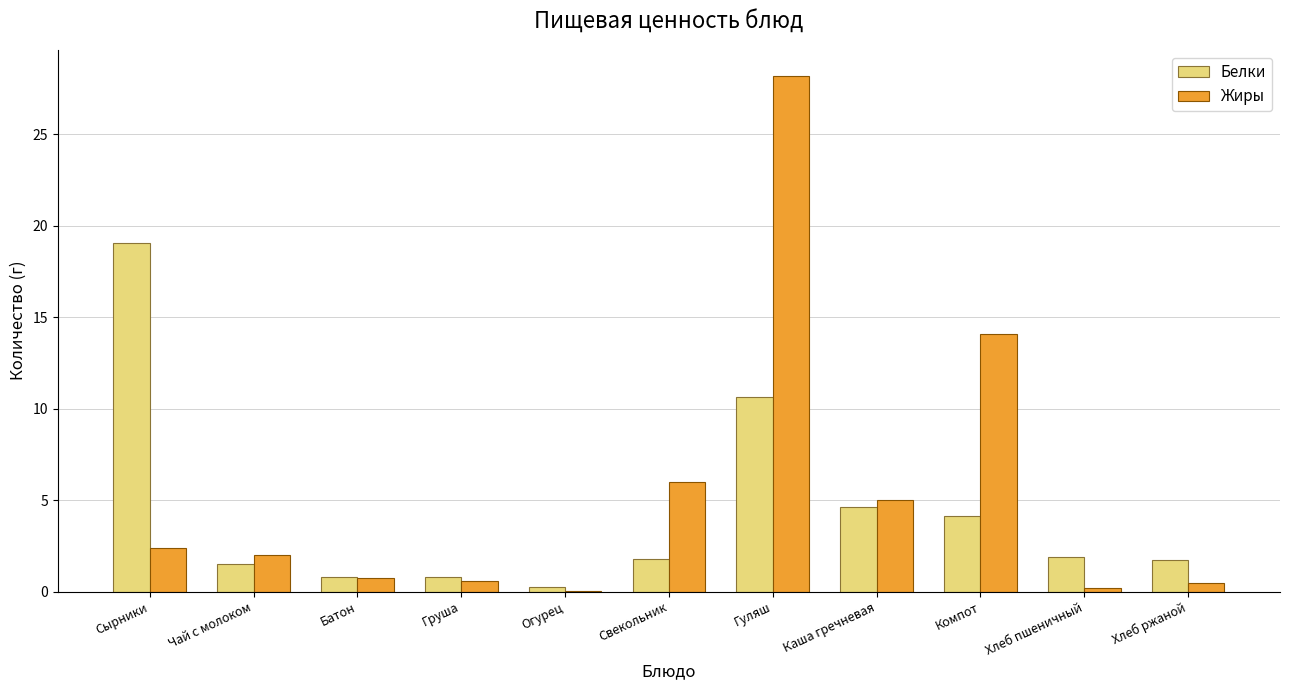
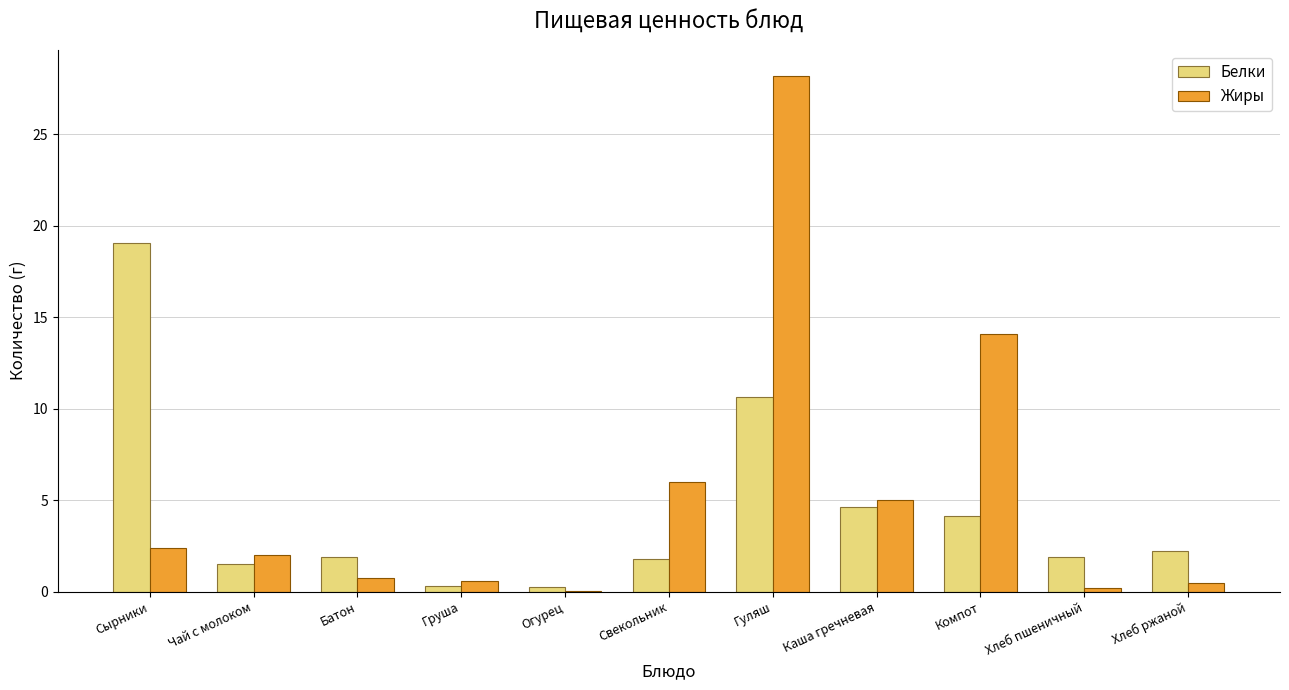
  {
    "Белки": {
      "Сырники": 19.0,
      "Чай с молоком": 1.5,
-     "Батон": 0.8,
-     "Груша": 0.8,
+     "Батон": 1.9,
+     "Груша": 0.3,
      "Огурец": 0.2,
      "Свекольник": 1.8,
      "Гуляш": 10.6,
      "Каша гречневая": 4.6,
      "Компот": 4.1,
      "Хлеб пшеничный": 1.9,
-     "Хлеб ржаной": 1.7
+     "Хлеб ржаной": 2.2
    },
    "Жиры": {
      "Сырники": 2.4,
      "Чай с молоком": 2.0,
      "Батон": 0.7,
      "Груша": 0.6,
      "Свекольник": 6.0,
      "Гуляш": 28.2,
      "Каша гречневая": 5.0,
      "Компот": 14.1,
      "Хлеб пшеничный": 0.2,
      "Хлеб ржаной": 0.4
    }
  }
